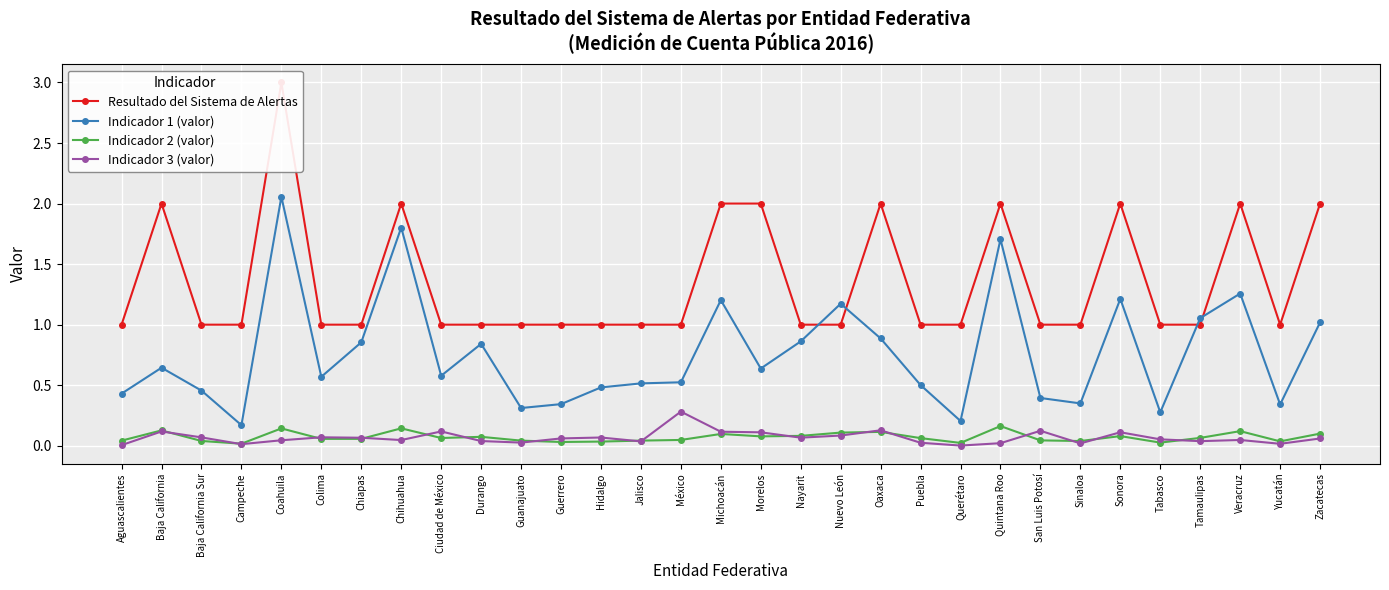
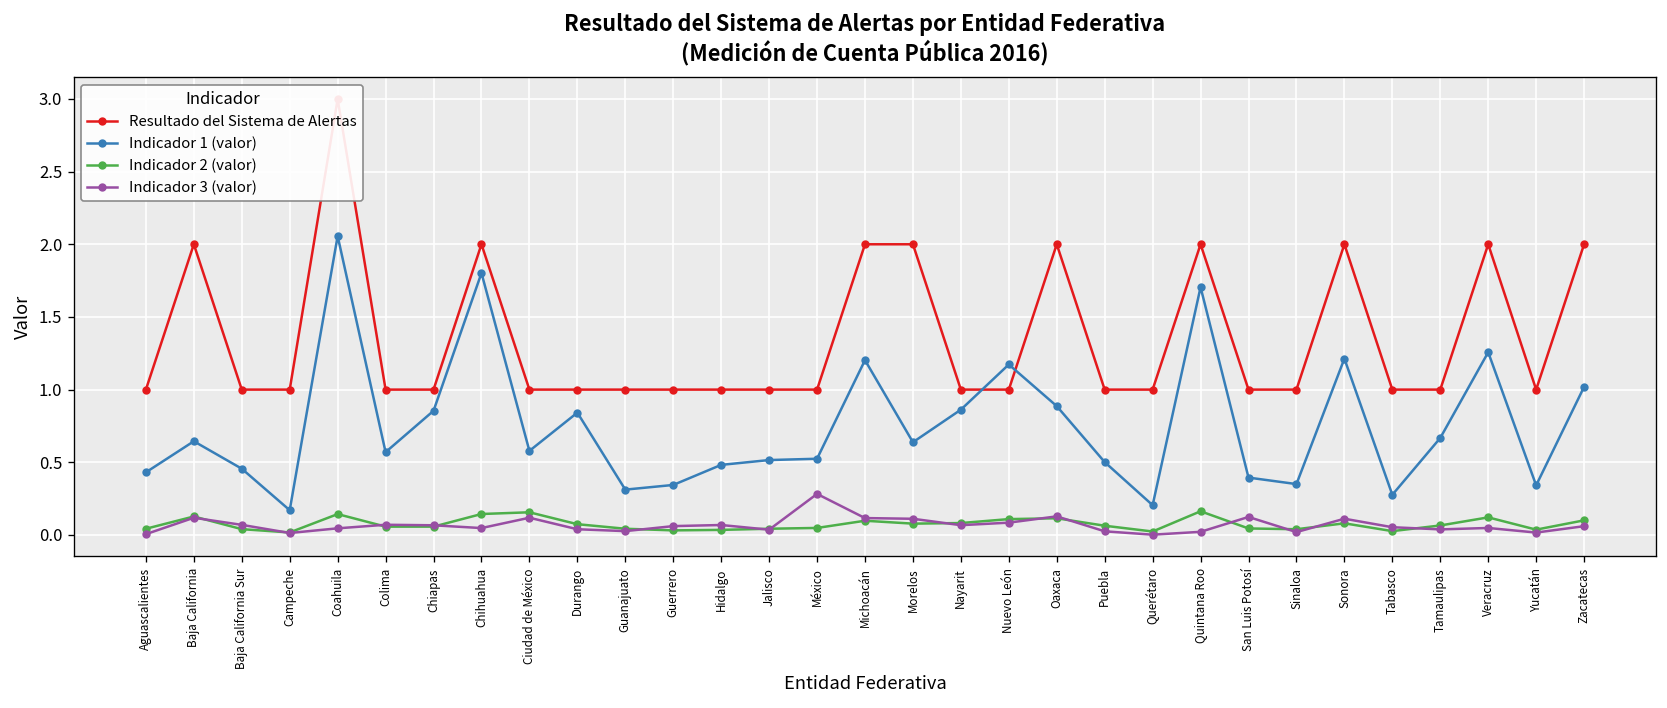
  {
    "Resultado del Sistema de Alertas": {
      "Aguascalientes": 1.00,
      "Baja California": 2.00,
      "Baja California Sur": 1.00,
      "Campeche": 1.00,
      "Colima": 1.00,
      "Chiapas": 1.00,
      "Chihuahua": 2.00,
      "Ciudad de México": 1.00,
      "Durango": 1.00,
      "Guanajuato": 1.00,
      "Guerrero": 1.00,
      "Hidalgo": 1.00,
      "Jalisco": 1.00,
      "México": 1.00,
      "Michoacán": 2.00,
      "Morelos": 2.00,
      "Nayarit": 1.00,
      "Nuevo León": 1.00,
      "Oaxaca": 2.00,
      "Puebla": 1.00,
      "Querétaro": 1.00,
      "Quintana Roo": 2.00,
      "San Luis Potosí": 1.00,
      "Sinaloa": 1.00,
      "Sonora": 2.00,
      "Tabasco": 1.00,
      "Tamaulipas": 1.00,
      "Veracruz": 2.00,
      "Yucatán": 1.00,
      "Zacatecas": 2.00
    },
    "Indicador 1 (valor)": {
      "Aguascalientes": 0.43,
      "Baja California": 0.64,
      "Baja California Sur": 0.46,
      "Campeche": 0.17,
      "Coahuila": 2.06,
      "Colima": 0.57,
      "Chiapas": 0.85,
      "Chihuahua": 1.80,
      "Ciudad de México": 0.58,
      "Durango": 0.84,
      "Guanajuato": 0.31,
      "Guerrero": 0.34,
      "Hidalgo": 0.48,
      "Jalisco": 0.52,
      "México": 0.52,
      "Michoacán": 1.20,
      "Morelos": 0.64,
      "Nayarit": 0.86,
      "Nuevo León": 1.17,
      "Oaxaca": 0.89,
      "Puebla": 0.50,
      "Querétaro": 0.20,
      "Quintana Roo": 1.70,
      "San Luis Potosí": 0.39,
      "Sinaloa": 0.35,
      "Sonora": 1.21,
      "Tabasco": 0.28,
-     "Tamaulipas": 1.05,
+     "Tamaulipas": 0.67,
      "Veracruz": 1.26,
      "Yucatán": 0.34,
      "Zacatecas": 1.02
    },
    "Indicador 2 (valor)": {
      "Aguascalientes": 0.04,
      "Baja California Sur": 0.04,
      "Coahuila": 0.14,
      "Chihuahua": 0.14,
-     "Ciudad de México": 0.06,
+     "Ciudad de México": 0.16,
      "Durango": 0.07,
      "Guerrero": 0.03,
      "Hidalgo": 0.03,
      "México": 0.05,
      "Morelos": 0.08,
      "Nuevo León": 0.11,
      "Puebla": 0.06,
      "Querétaro": 0.02,
      "Quintana Roo": 0.16,
      "San Luis Potosí": 0.04,
      "Sonora": 0.08,
      "Tabasco": 0.03,
      "Tamaulipas": 0.07,
      "Veracruz": 0.12,
      "Zacatecas": 0.10
    },
    "Indicador 3 (valor)": {
      "Aguascalientes": 0.01,
      "Baja California Sur": 0.07,
      "Coahuila": 0.05,
      "Chihuahua": 0.05,
      "Ciudad de México": 0.12,
      "Durango": 0.04,
      "Guerrero": 0.06,
      "Hidalgo": 0.07,
      "México": 0.28,
      "Morelos": 0.11,
      "Nuevo León": 0.08,
      "Puebla": 0.02,
      "Querétaro": 0.00,
      "Quintana Roo": 0.02,
      "San Luis Potosí": 0.12,
      "Sonora": 0.11,
      "Tabasco": 0.05,
      "Tamaulipas": 0.04,
      "Veracruz": 0.05,
      "Zacatecas": 0.06
    }
  }
